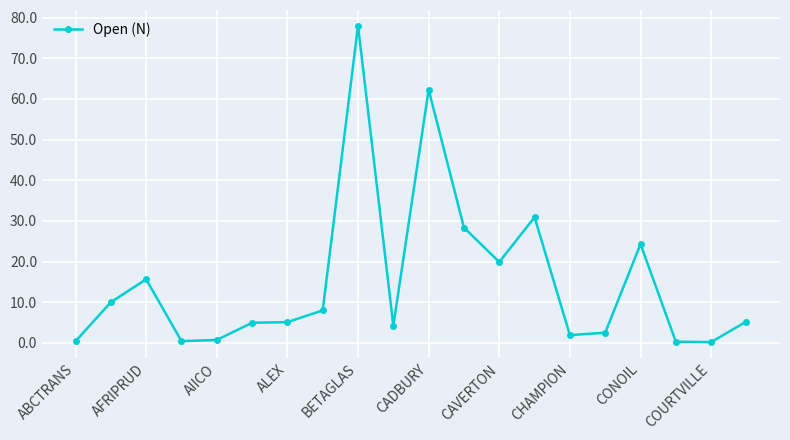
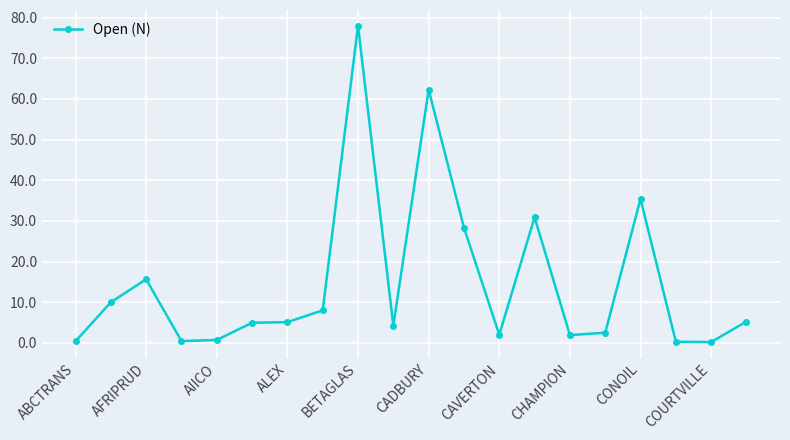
  {
    "ABCTRANS": 0,
    "AFRIPRUD": 16,
    "AIICO": 1,
    "ALEX": 5,
    "BETAGLAS": 78,
    "CADBURY": 62,
-   "CAVERTON": 20,
+   "CAVERTON": 2,
    "CHAMPION": 2,
-   "CONOIL": 24,
+   "CONOIL": 35,
    "COURTVILLE": 0
  }
